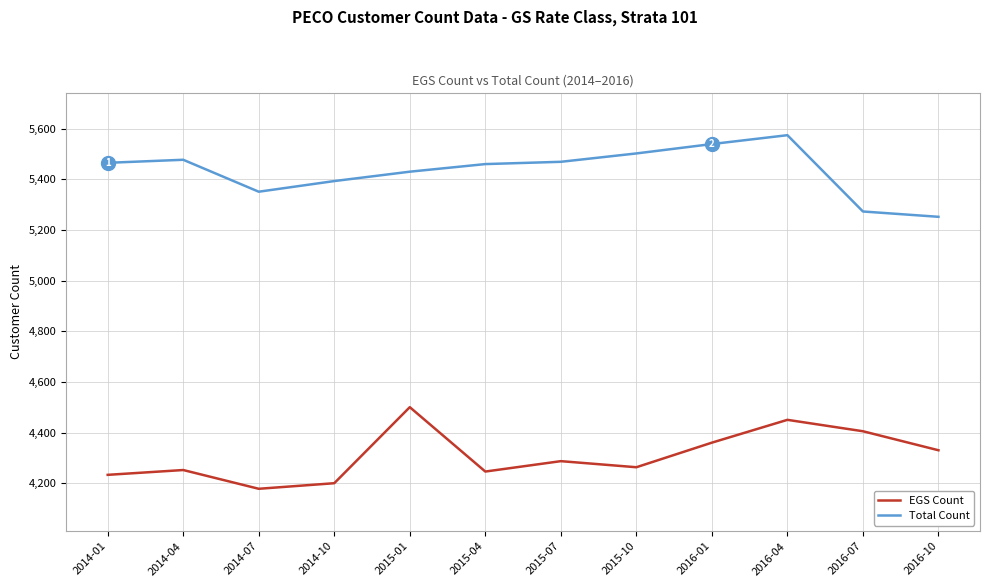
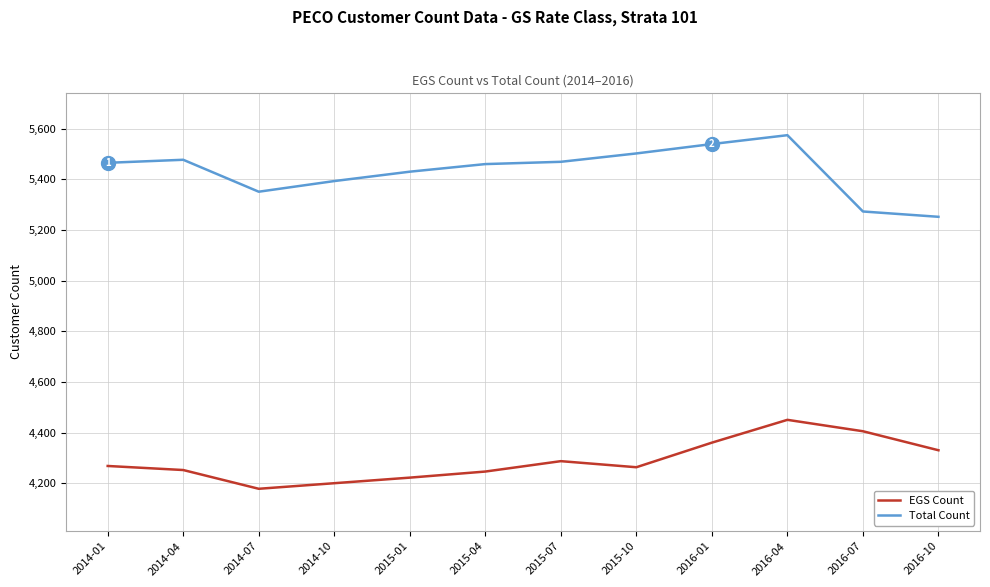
  {
    "EGS Count": {
-     "2014-01": "4,230",
+     "2014-01": "4,270",
      "2014-04": "4,250",
      "2014-07": "4,180",
      "2014-10": "4,200",
-     "2015-01": "4,500",
+     "2015-01": "4,220",
      "2015-04": "4,250",
      "2015-07": "4,290",
      "2015-10": "4,260",
      "2016-01": "4,360",
      "2016-04": "4,450",
      "2016-07": "4,410",
      "2016-10": "4,330"
    }
  }
